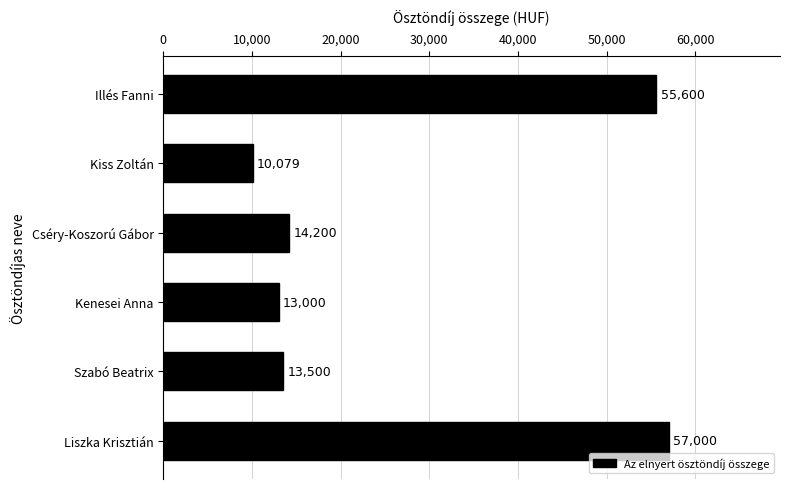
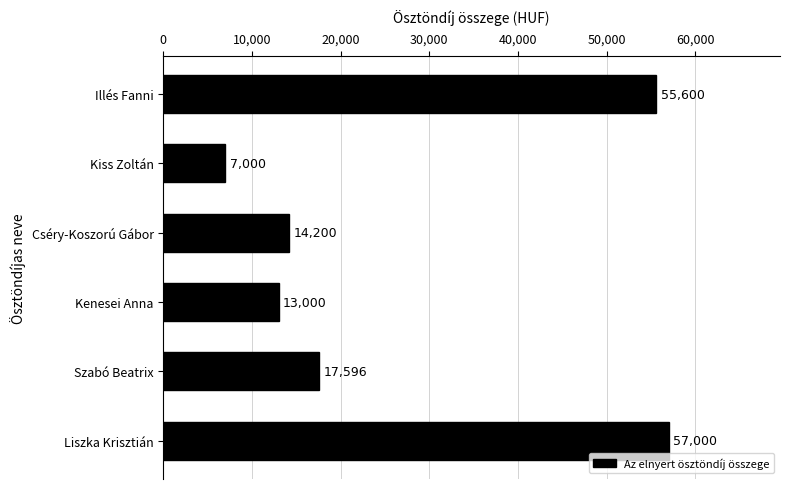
  {
    "Illés Fanni": "55,600",
-   "Kiss Zoltán": "10,079",
+   "Kiss Zoltán": "7,000",
    "Cséry-Koszorú Gábor": "14,200",
    "Kenesei Anna": "13,000",
-   "Szabó Beatrix": "13,500",
+   "Szabó Beatrix": "17,596",
    "Liszka Krisztián": "57,000"
  }
